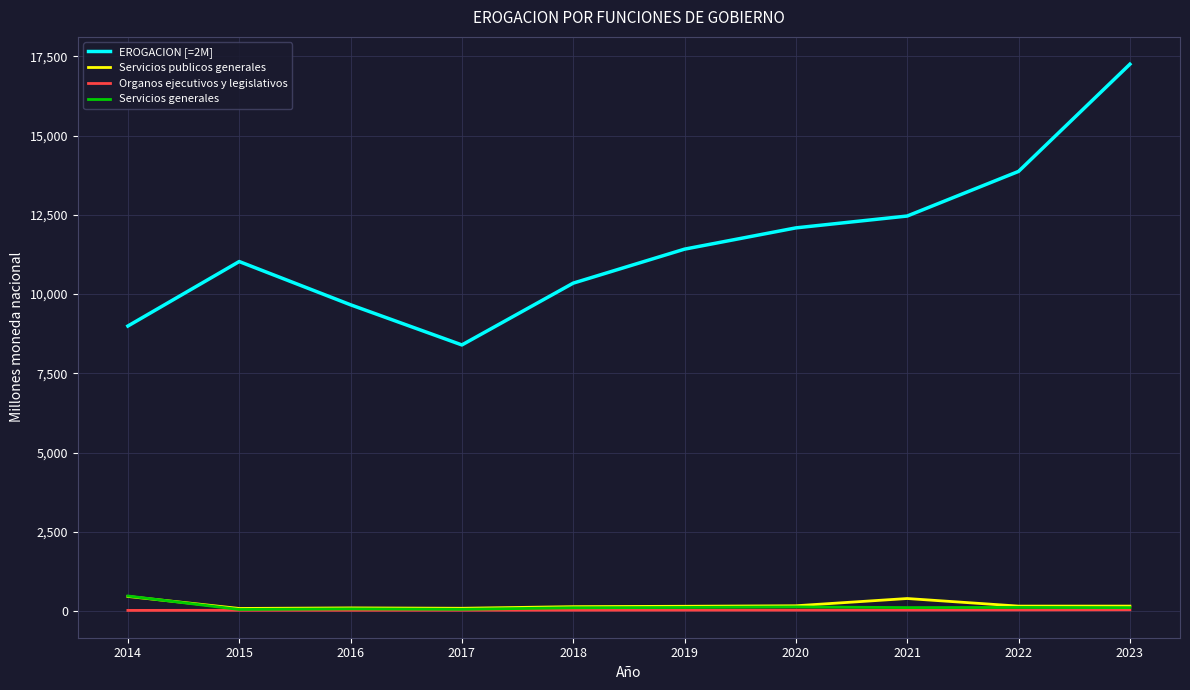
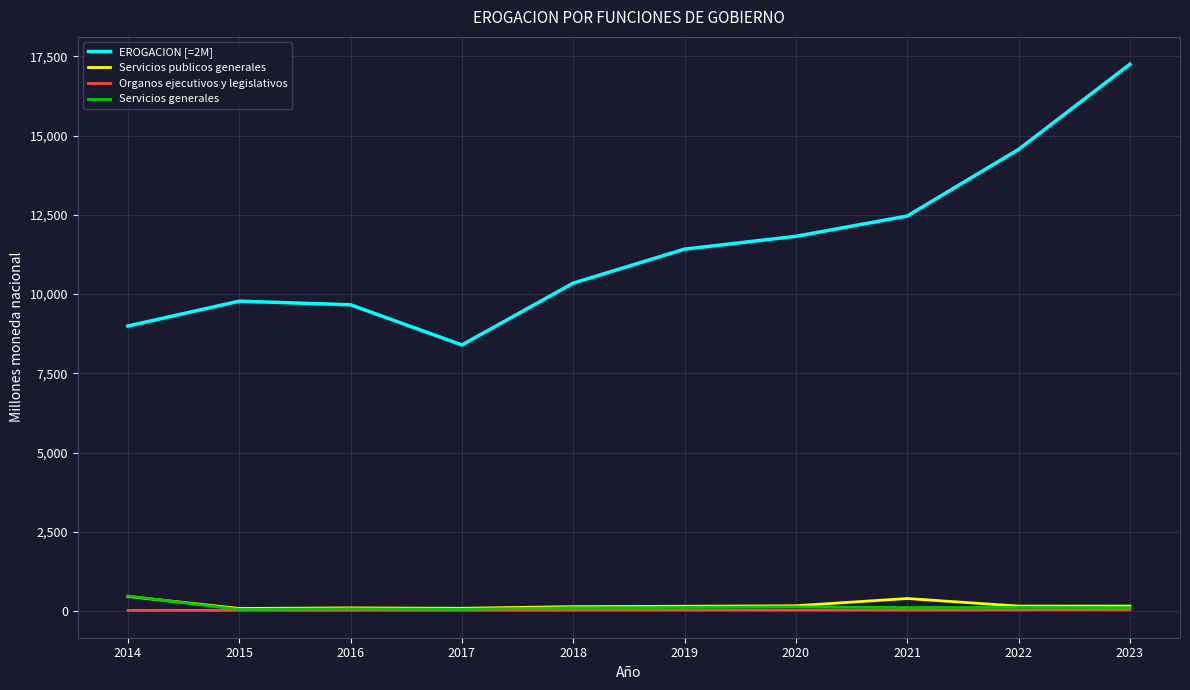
  {
    "EROGACION [=2M]": {
      "2014": "9,000",
-     "2015": "11,000",
+     "2015": "9,800",
      "2016": "9,700",
      "2017": "8,400",
      "2018": "10,300",
      "2019": "11,400",
-     "2020": "12,100",
+     "2020": "11,800",
      "2021": "12,500",
-     "2022": "13,900",
+     "2022": "14,600",
      "2023": "17,200"
    },
    "Servicios publicos generales": {
      "2021": "400"
    },
    "Organos ejecutivos y legislativos": {
      "2014": "0",
      "2019": "0",
      "2020": "0",
      "2022": "0"
    }
  }
